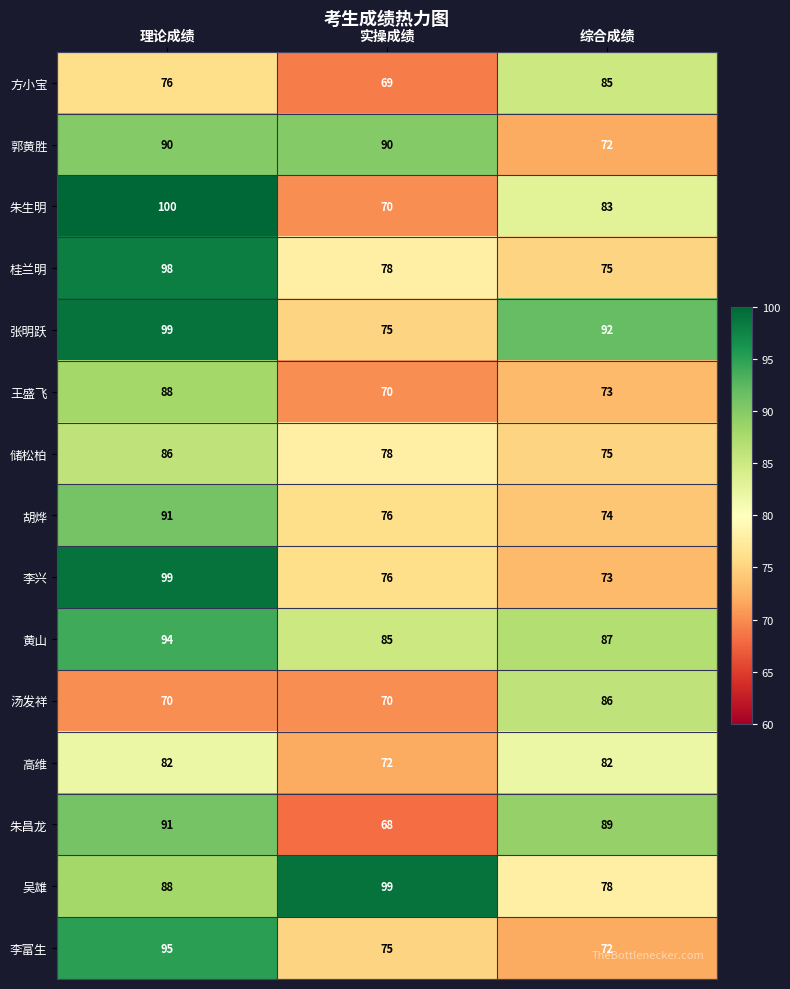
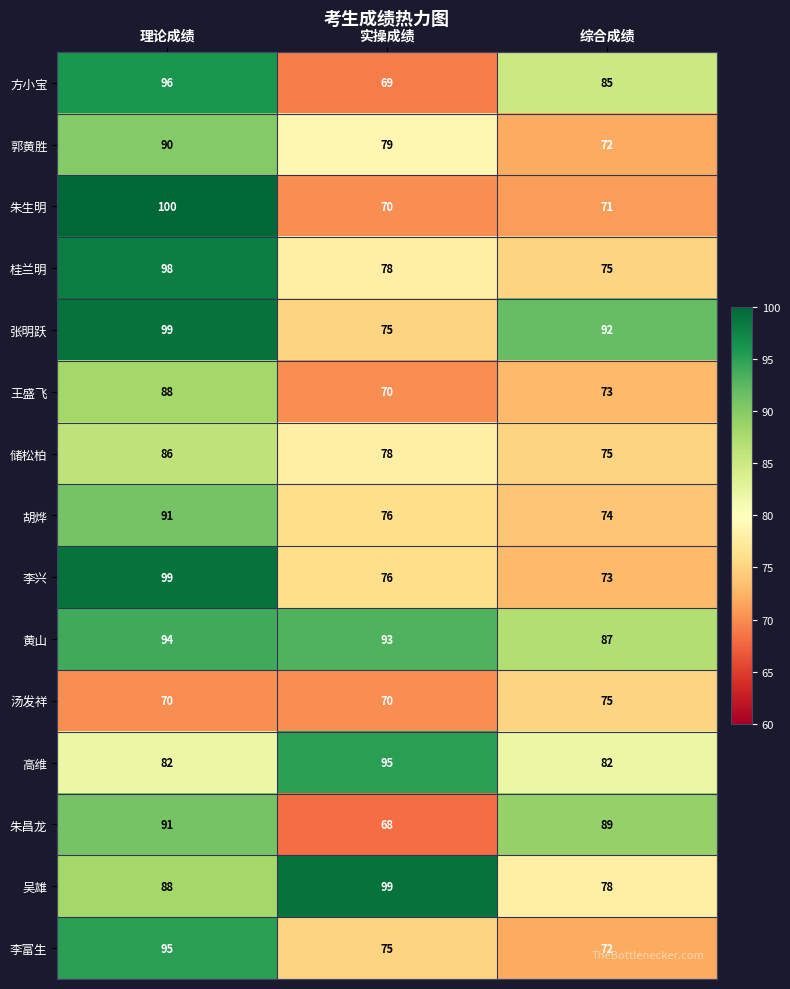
  {
    "方小宝": {
-     "理论成绩": 76,
+     "理论成绩": 96,
      "实操成绩": 69,
      "综合成绩": 85
    },
    "郭黄胜": {
      "理论成绩": 90,
-     "实操成绩": 90,
+     "实操成绩": 79,
      "综合成绩": 72
    },
    "朱生明": {
      "理论成绩": 100,
      "实操成绩": 70,
-     "综合成绩": 83
+     "综合成绩": 71
    },
    "桂兰明": {
      "理论成绩": 98,
      "实操成绩": 78,
      "综合成绩": 75
    },
    "张明跃": {
      "理论成绩": 99,
      "实操成绩": 75,
      "综合成绩": 92
    },
    "王盛飞": {
      "理论成绩": 88,
      "实操成绩": 70,
      "综合成绩": 73
    },
    "储松柏": {
      "理论成绩": 86,
      "实操成绩": 78,
      "综合成绩": 75
    },
    "胡烨": {
      "理论成绩": 91,
      "实操成绩": 76,
      "综合成绩": 74
    },
    "李兴": {
      "理论成绩": 99,
      "实操成绩": 76,
      "综合成绩": 73
    },
    "黄山": {
      "理论成绩": 94,
-     "实操成绩": 85,
+     "实操成绩": 93,
      "综合成绩": 87
    },
    "汤发祥": {
      "理论成绩": 70,
      "实操成绩": 70,
-     "综合成绩": 86
+     "综合成绩": 75
    },
    "高维": {
      "理论成绩": 82,
-     "实操成绩": 72,
+     "实操成绩": 95,
      "综合成绩": 82
    },
    "朱昌龙": {
      "理论成绩": 91,
      "实操成绩": 68,
      "综合成绩": 89
    },
    "吴雄": {
      "理论成绩": 88,
      "实操成绩": 99,
      "综合成绩": 78
    },
    "李富生": {
      "理论成绩": 95,
      "实操成绩": 75
    }
  }
